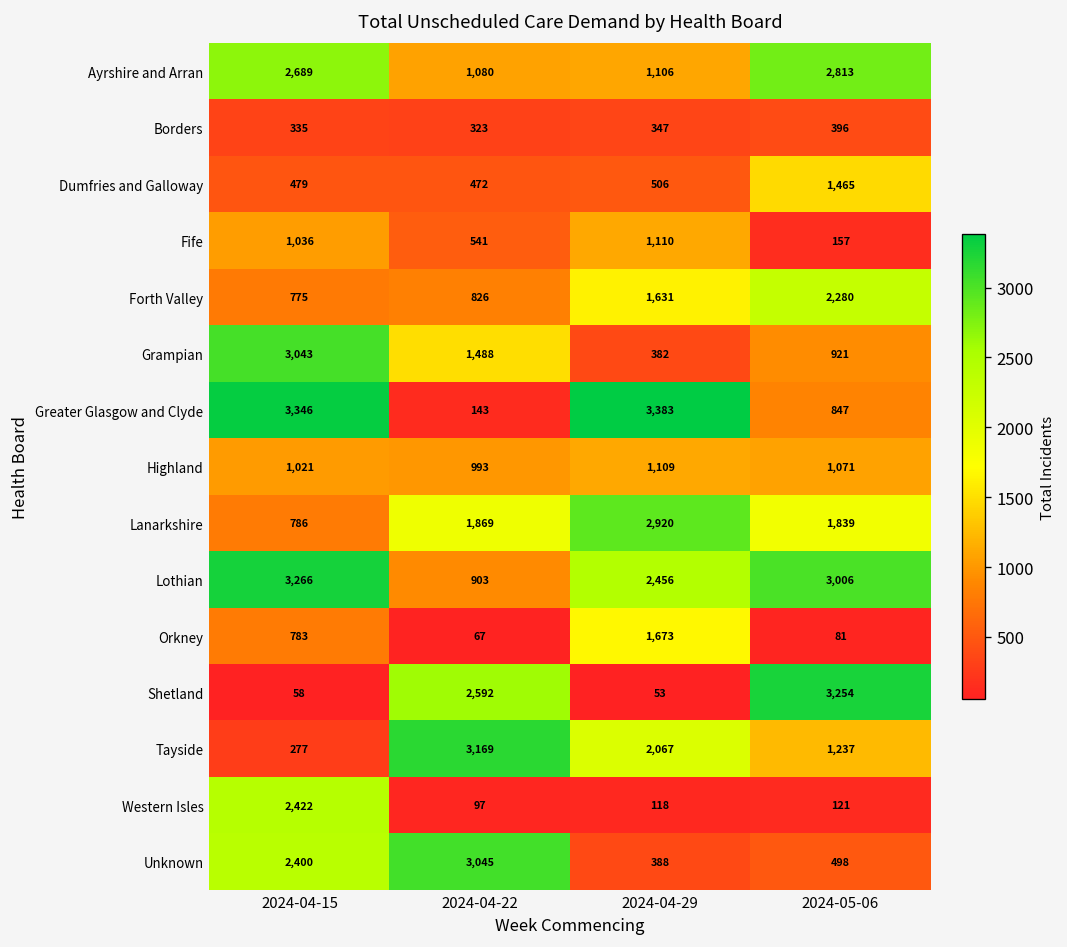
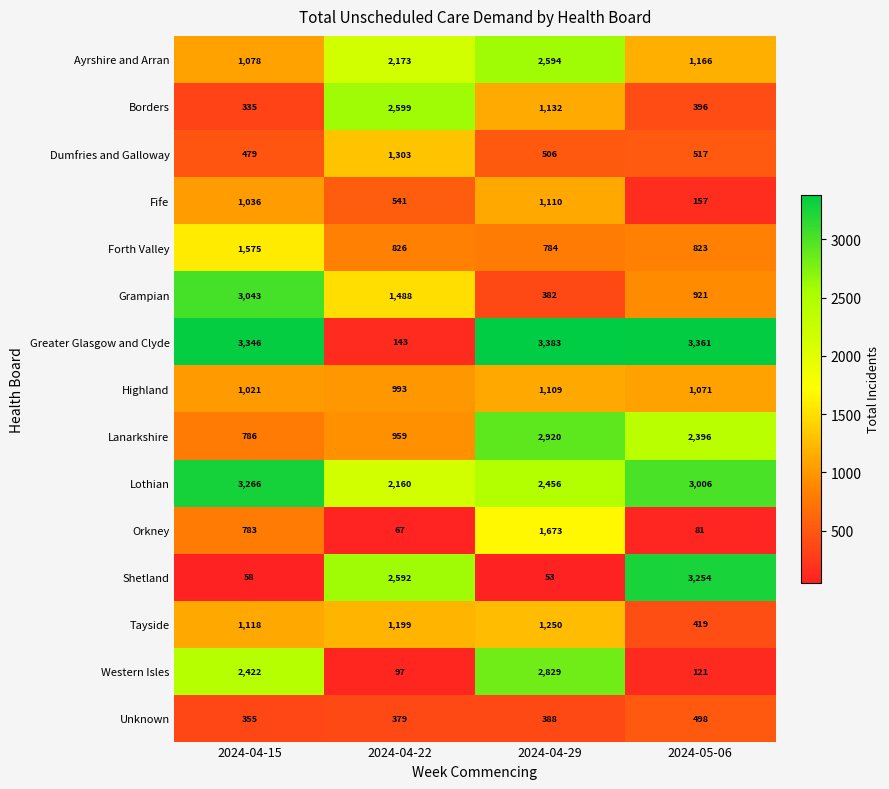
  {
    "Ayrshire and Arran": {
-     "2024-04-15": "2,689",
-     "2024-04-22": "1,080",
-     "2024-04-29": "1,106",
-     "2024-05-06": "2,813"
+     "2024-04-15": "1,078",
+     "2024-04-22": "2,173",
+     "2024-04-29": "2,594",
+     "2024-05-06": "1,166"
    },
    "Borders": {
      "2024-04-15": "335",
-     "2024-04-22": "323",
-     "2024-04-29": "347",
+     "2024-04-22": "2,599",
+     "2024-04-29": "1,132",
      "2024-05-06": "396"
    },
    "Dumfries and Galloway": {
      "2024-04-15": "479",
-     "2024-04-22": "472",
+     "2024-04-22": "1,303",
      "2024-04-29": "506",
-     "2024-05-06": "1,465"
+     "2024-05-06": "517"
    },
    "Fife": {
      "2024-04-15": "1,036",
      "2024-04-22": "541",
      "2024-04-29": "1,110",
      "2024-05-06": "157"
    },
    "Forth Valley": {
-     "2024-04-15": "775",
+     "2024-04-15": "1,575",
      "2024-04-22": "826",
-     "2024-04-29": "1,631",
-     "2024-05-06": "2,280"
+     "2024-04-29": "784",
+     "2024-05-06": "823"
    },
    "Grampian": {
      "2024-04-15": "3,043",
      "2024-04-22": "1,488",
      "2024-04-29": "382",
      "2024-05-06": "921"
    },
    "Greater Glasgow and Clyde": {
      "2024-04-15": "3,346",
      "2024-04-22": "143",
      "2024-04-29": "3,383",
-     "2024-05-06": "847"
+     "2024-05-06": "3,361"
    },
    "Highland": {
      "2024-04-15": "1,021",
      "2024-04-22": "993",
      "2024-04-29": "1,109",
      "2024-05-06": "1,071"
    },
    "Lanarkshire": {
      "2024-04-15": "786",
-     "2024-04-22": "1,869",
+     "2024-04-22": "959",
      "2024-04-29": "2,920",
-     "2024-05-06": "1,839"
+     "2024-05-06": "2,396"
    },
    "Lothian": {
      "2024-04-15": "3,266",
-     "2024-04-22": "903",
+     "2024-04-22": "2,160",
      "2024-04-29": "2,456",
      "2024-05-06": "3,006"
    },
    "Orkney": {
      "2024-04-15": "783",
      "2024-04-22": "67",
      "2024-04-29": "1,673",
      "2024-05-06": "81"
    },
    "Shetland": {
      "2024-04-15": "58",
      "2024-04-22": "2,592",
      "2024-04-29": "53",
      "2024-05-06": "3,254"
    },
    "Tayside": {
-     "2024-04-15": "277",
-     "2024-04-22": "3,169",
-     "2024-04-29": "2,067",
-     "2024-05-06": "1,237"
+     "2024-04-15": "1,118",
+     "2024-04-22": "1,199",
+     "2024-04-29": "1,250",
+     "2024-05-06": "419"
    },
    "Western Isles": {
      "2024-04-15": "2,422",
      "2024-04-22": "97",
-     "2024-04-29": "118",
+     "2024-04-29": "2,829",
      "2024-05-06": "121"
    },
    "Unknown": {
-     "2024-04-15": "2,400",
-     "2024-04-22": "3,045",
+     "2024-04-15": "355",
+     "2024-04-22": "379",
      "2024-04-29": "388",
      "2024-05-06": "498"
    }
  }
